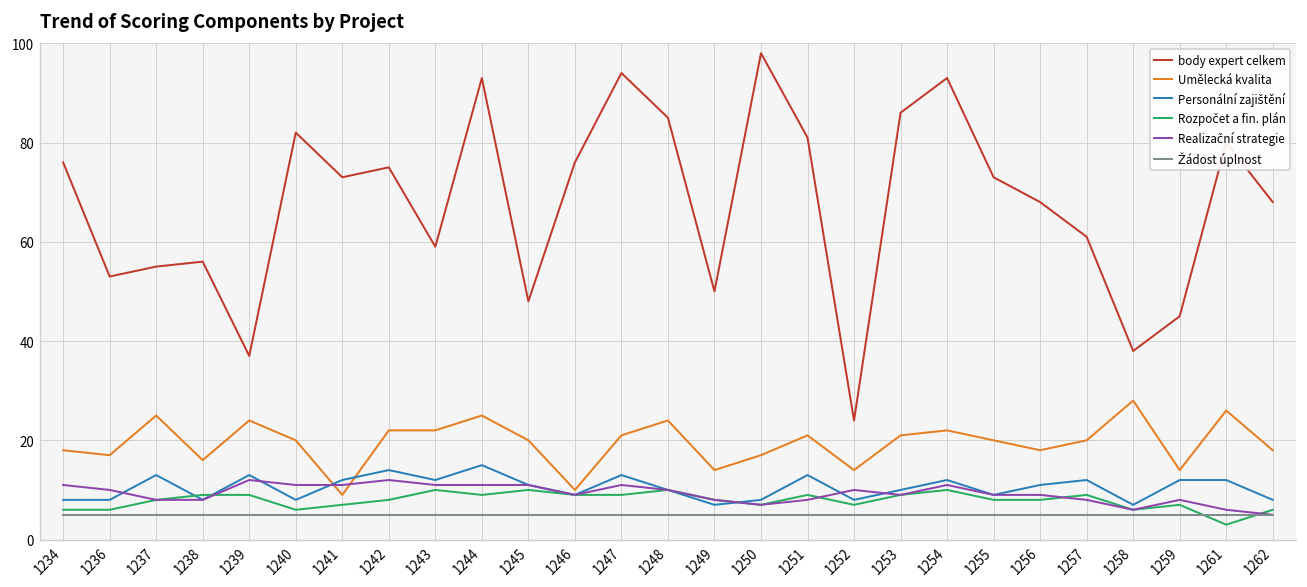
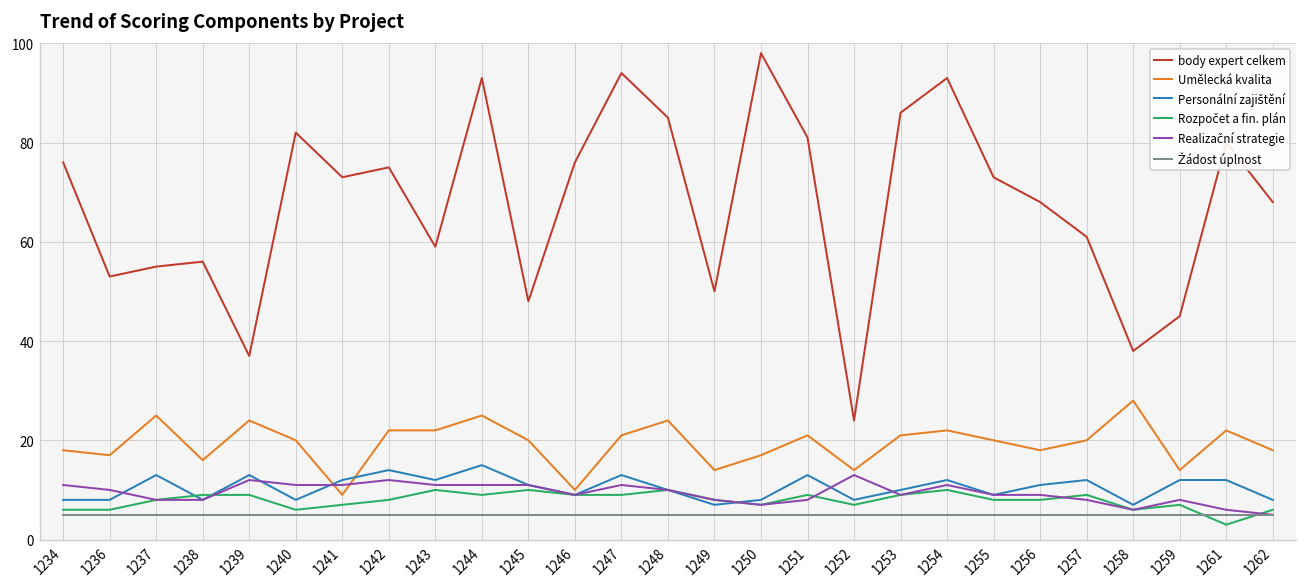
  {
    "body expert celkem": {
      "1234": 76,
      "1236": 53,
      "1237": 55,
      "1238": 56,
      "1239": 37,
      "1240": 82,
      "1241": 73,
      "1242": 75,
      "1243": 59,
      "1244": 93,
      "1245": 48,
      "1246": 76,
      "1247": 94,
      "1248": 85,
      "1249": 50,
      "1250": 98,
      "1251": 81,
      "1252": 24,
      "1253": 86,
      "1254": 93,
      "1255": 73,
      "1256": 68,
      "1257": 61,
      "1258": 38,
      "1259": 45,
      "1262": 68
    },
    "Umělecká kvalita": {
      "1234": 18,
      "1236": 17,
      "1237": 25,
      "1238": 16,
      "1239": 24,
      "1240": 20,
      "1241": 9,
      "1242": 22,
      "1243": 22,
      "1244": 25,
      "1245": 20,
      "1246": 10,
      "1247": 21,
      "1248": 24,
      "1249": 14,
      "1250": 17,
      "1251": 21,
      "1252": 14,
      "1253": 21,
      "1254": 22,
      "1255": 20,
      "1256": 18,
      "1257": 20,
      "1258": 28,
      "1259": 14,
-     "1261": 26,
+     "1261": 22,
      "1262": 18
    },
    "Personální zajištění": {
      "1234": 8,
      "1236": 8,
      "1237": 13,
      "1239": 13,
      "1240": 8,
      "1241": 12,
      "1242": 14,
      "1243": 12,
      "1244": 15,
      "1247": 13,
      "1249": 7,
      "1250": 8,
      "1251": 13,
      "1252": 8,
      "1253": 10,
      "1254": 12,
      "1256": 11,
      "1257": 12,
      "1258": 7,
      "1259": 12,
      "1261": 12,
      "1262": 8
    },
    "Rozpočet a fin. plán": {
      "1234": 6,
      "1236": 6,
      "1238": 9,
      "1239": 9,
      "1240": 6,
      "1241": 7,
      "1242": 8,
      "1243": 10,
      "1244": 9,
      "1245": 10,
      "1247": 9,
      "1251": 9,
      "1252": 7,
      "1254": 10,
      "1255": 8,
      "1256": 8,
      "1257": 9,
      "1259": 7,
      "1261": 3,
      "1262": 6
    },
    "Realizační strategie": {
      "1234": 11,
      "1236": 10,
      "1239": 12,
      "1240": 11,
      "1241": 11,
      "1242": 12,
      "1243": 11,
      "1244": 11,
      "1247": 11,
      "1251": 8,
-     "1252": 10,
+     "1252": 13,
      "1254": 11,
      "1256": 9,
      "1257": 8,
      "1259": 8,
      "1261": 6
    },
    "Žádost úplnost": {
      "1234": 5,
      "1236": 5,
      "1237": 5,
      "1238": 5,
      "1239": 5,
      "1240": 5,
      "1241": 5,
      "1242": 5,
      "1243": 5,
      "1244": 5,
      "1245": 5,
      "1246": 5,
      "1247": 5,
      "1248": 5,
      "1249": 5,
      "1250": 5,
      "1251": 5,
      "1252": 5,
      "1253": 5,
      "1254": 5,
      "1255": 5,
      "1256": 5,
      "1257": 5,
      "1258": 5,
      "1259": 5,
      "1261": 5
    }
  }
